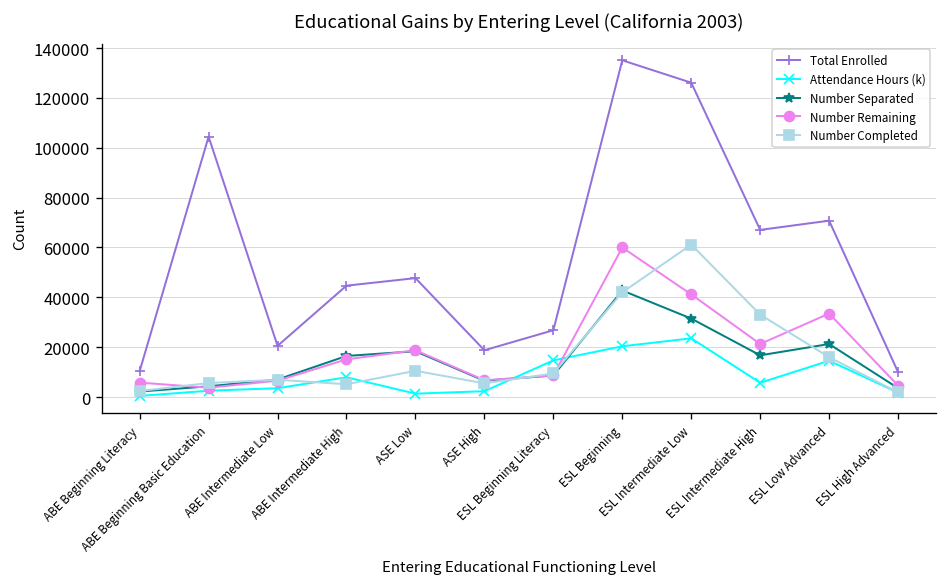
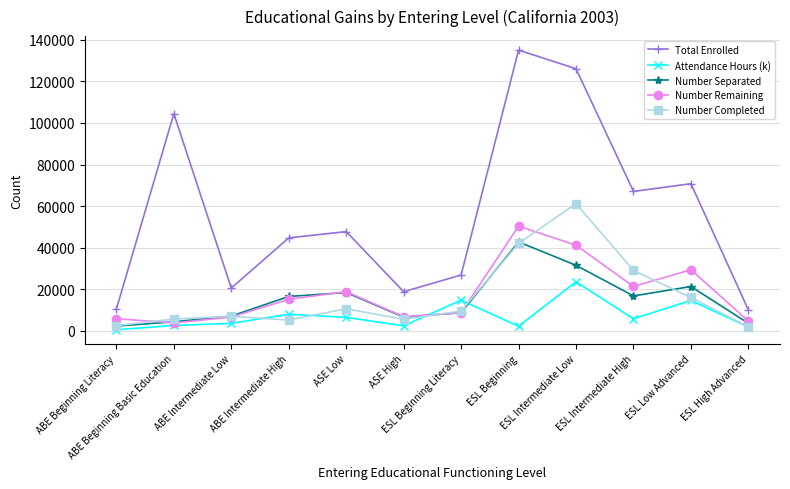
  {
    "Total Enrolled": {
      "ABE Beginning Literacy": 10000,
      "ABE Beginning Basic Education": 104000,
      "ABE Intermediate Low": 21000,
      "ABE Intermediate High": 45000,
      "ASE Low": 48000,
      "ASE High": 19000,
      "ESL Beginning Literacy": 27000,
      "ESL Beginning": 135000,
      "ESL Intermediate Low": 126000,
      "ESL Intermediate High": 67000,
      "ESL Low Advanced": 71000,
      "ESL High Advanced": 10000
    },
    "Attendance Hours (k)": {
      "ABE Beginning Literacy": 0,
      "ABE Intermediate Low": 4000,
      "ABE Intermediate High": 8000,
-     "ASE Low": 1000,
+     "ASE Low": 6000,
      "ASE High": 2000,
      "ESL Beginning Literacy": 15000,
-     "ESL Beginning": 20000,
+     "ESL Beginning": 2000,
      "ESL Intermediate Low": 24000,
      "ESL Intermediate High": 6000,
      "ESL Low Advanced": 15000
    },
    "Number Separated": {
      "ABE Intermediate High": 16000,
      "ESL Intermediate Low": 31000,
      "ESL Intermediate High": 17000,
      "ESL Low Advanced": 21000
    },
    "Number Remaining": {
      "ABE Beginning Literacy": 6000,
      "ABE Intermediate High": 15000,
-     "ESL Beginning": 60000,
+     "ESL Beginning": 50000,
      "ESL Intermediate Low": 41000,
      "ESL Intermediate High": 21000,
-     "ESL Low Advanced": 33000
+     "ESL Low Advanced": 29000
    },
    "Number Completed": {
      "ABE Beginning Basic Education": 6000,
      "ABE Intermediate High": 5000,
      "ASE Low": 11000,
      "ESL Intermediate Low": 61000,
-     "ESL Intermediate High": 33000,
+     "ESL Intermediate High": 29000,
      "ESL Low Advanced": 16000
    }
  }
